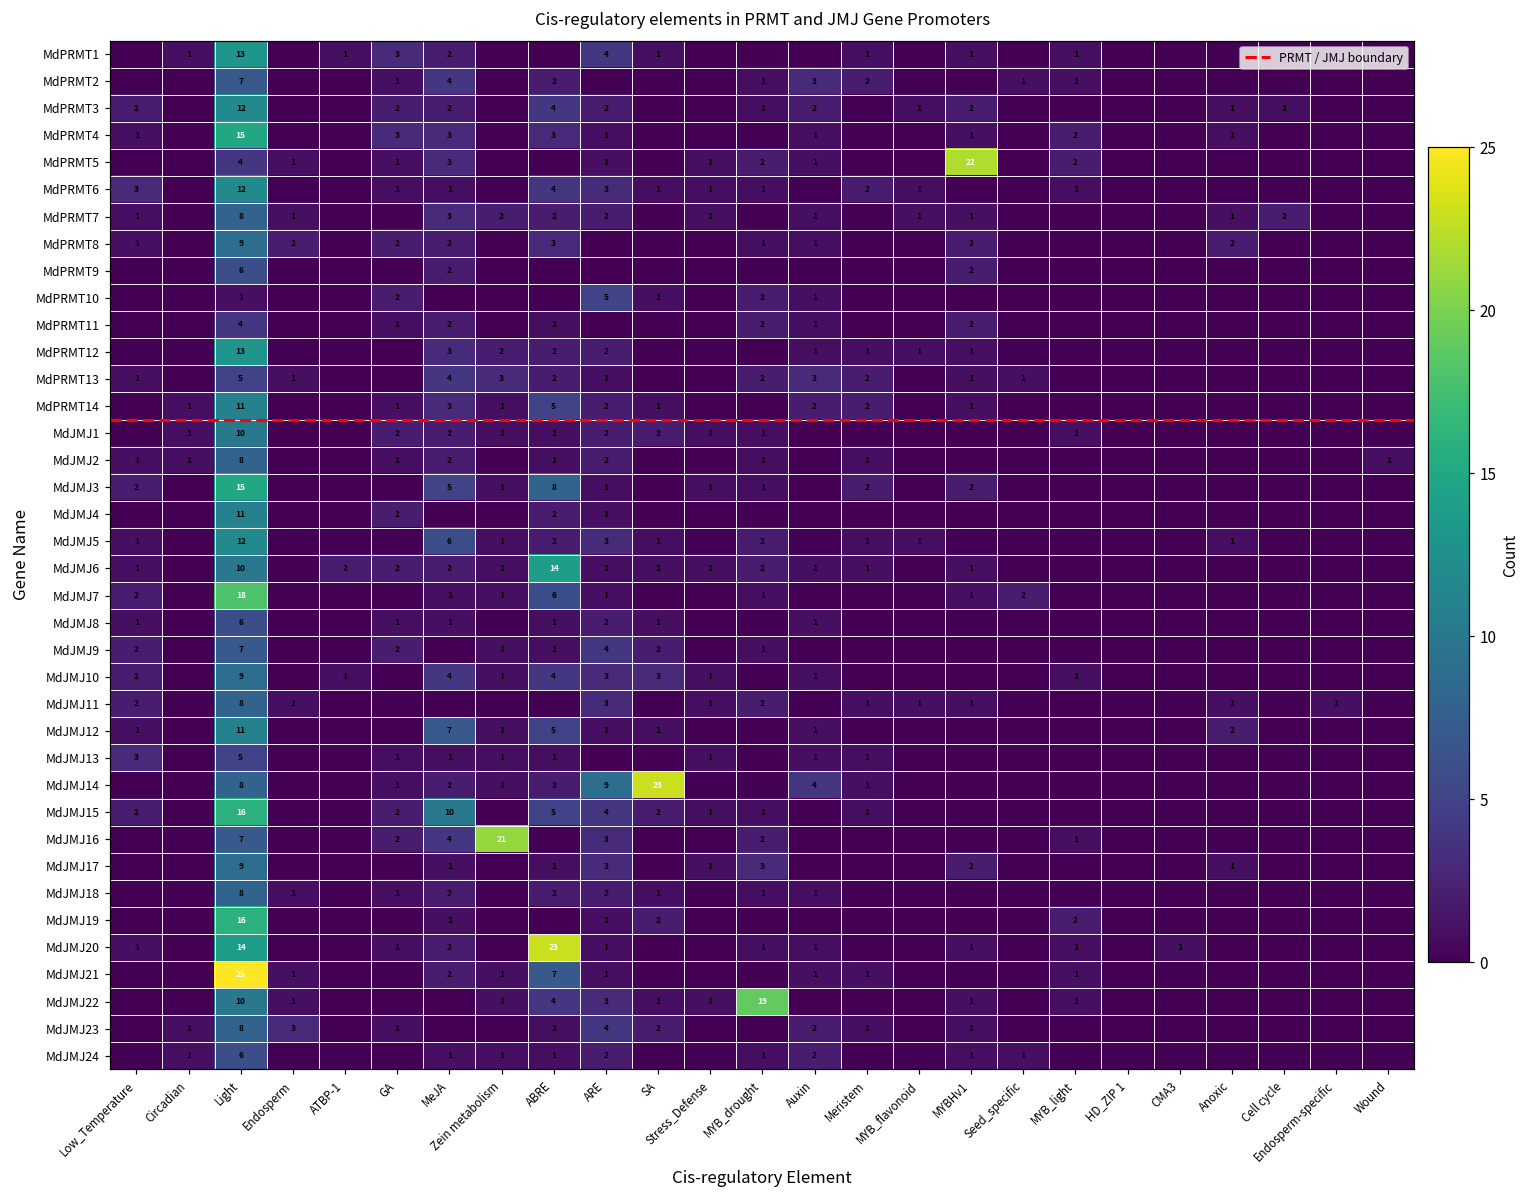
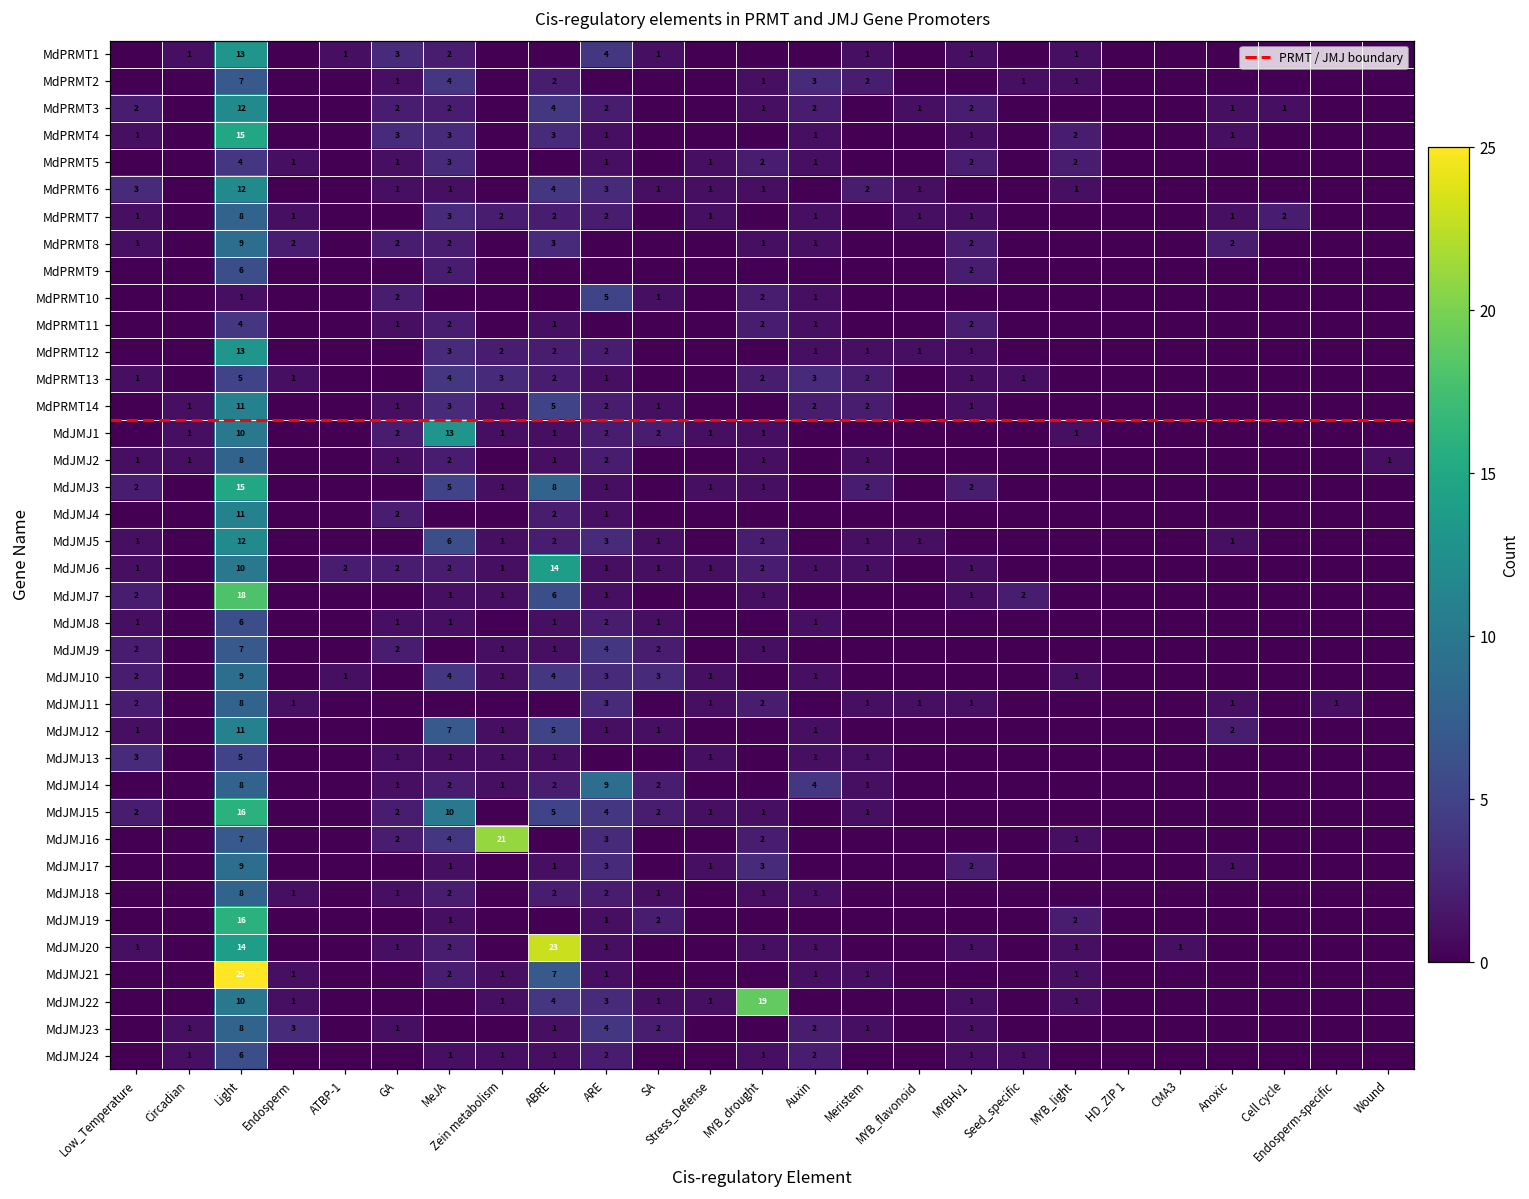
  {
    "MdPRMT5": {
      "Light": 4,
      "Endosperm": 1,
      "GA": 1,
      "MeJA": 3,
      "ARE": 1,
      "Stress_Defense": 1,
      "MYB_drought": 2,
      "Auxin": 1,
-     "MYBHv1": 22,
+     "MYBHv1": 2,
      "MYB_light": 2
    },
    "MdJMJ1": {
      "Circadian": 1,
      "Light": 10,
      "GA": 2,
-     "MeJA": 2,
+     "MeJA": 13,
      "Zein metabolism": 1,
      "ABRE": 1,
      "ARE": 2,
      "SA": 2,
      "Stress_Defense": 1,
      "MYB_drought": 1,
      "MYB_light": 1
    },
    "MdJMJ14": {
      "Light": 8,
      "GA": 1,
      "MeJA": 2,
      "Zein metabolism": 1,
      "ABRE": 2,
      "ARE": 9,
-     "SA": 23,
+     "SA": 2,
      "Auxin": 4,
      "Meristem": 1
    }
  }
